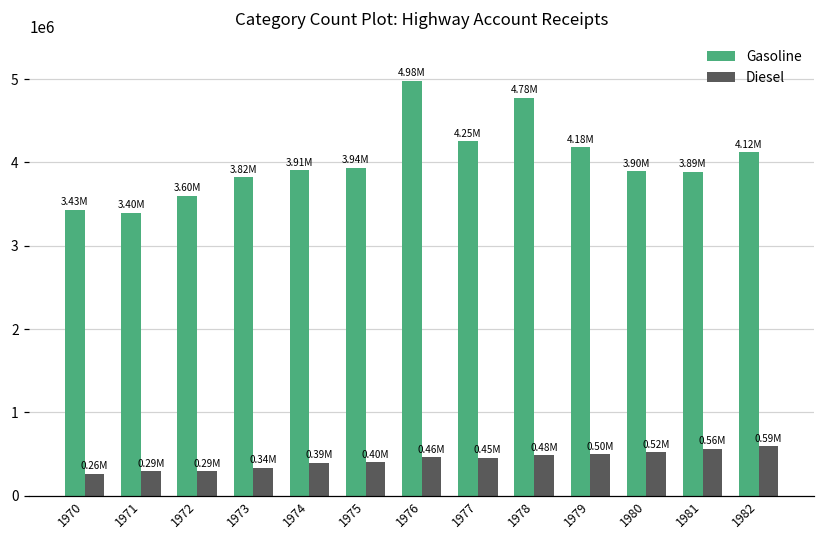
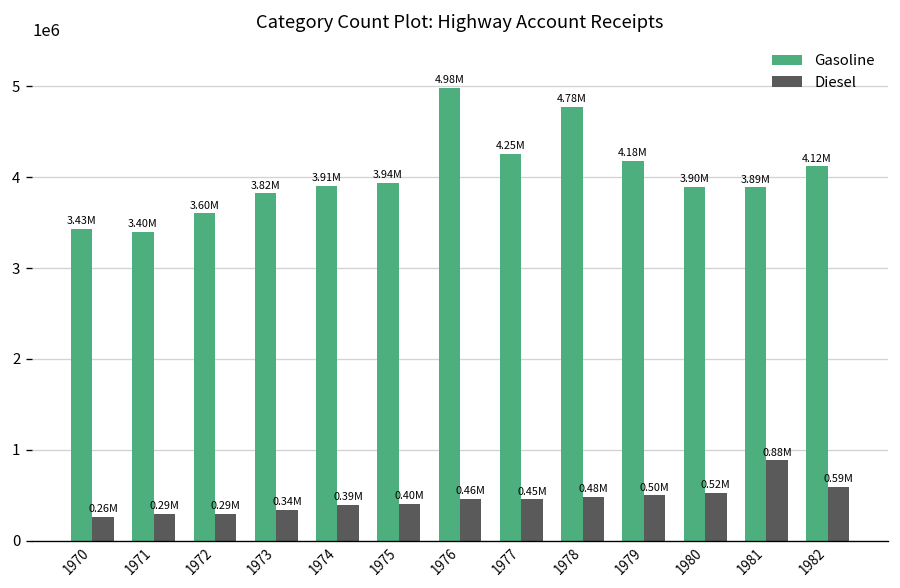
  {
    "Gasoline": {
      "1970": "3.43M",
      "1971": "3.40M",
      "1972": "3.60M",
      "1973": "3.82M",
      "1974": "3.91M",
      "1975": "3.94M",
      "1976": "4.98M",
      "1977": "4.25M",
      "1978": "4.78M",
      "1979": "4.18M",
      "1980": "3.90M",
      "1981": "3.89M",
      "1982": "4.12M"
    },
    "Diesel": {
      "1970": "0.26M",
      "1971": "0.29M",
      "1972": "0.29M",
      "1973": "0.34M",
      "1974": "0.39M",
      "1975": "0.40M",
      "1976": "0.46M",
      "1977": "0.45M",
      "1978": "0.48M",
      "1979": "0.50M",
      "1980": "0.52M",
-     "1981": "0.56M",
+     "1981": "0.88M",
      "1982": "0.59M"
    }
  }
